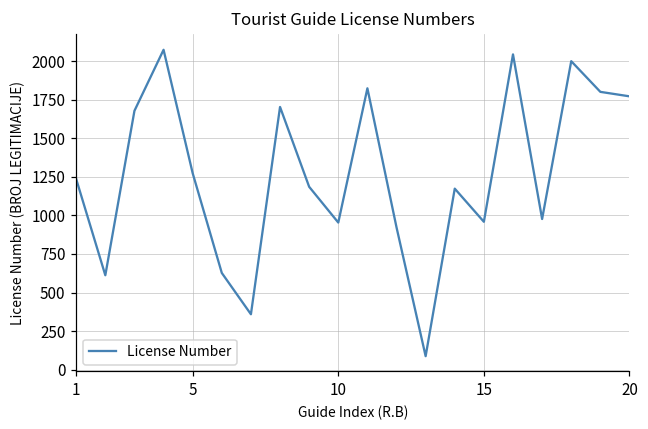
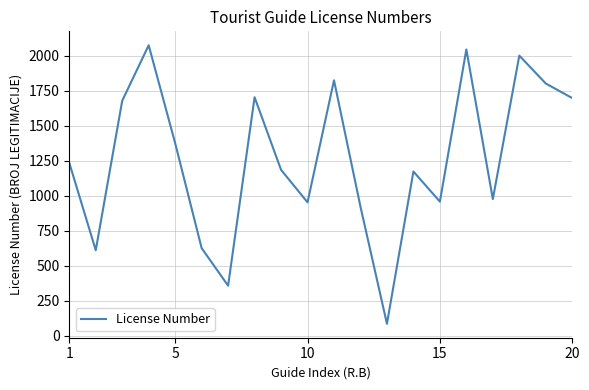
  {
    "1": 1240,
-   "5": 1270,
+   "5": 1380,
    "10": 950,
    "15": 960,
-   "20": 1770
+   "20": 1700
  }
